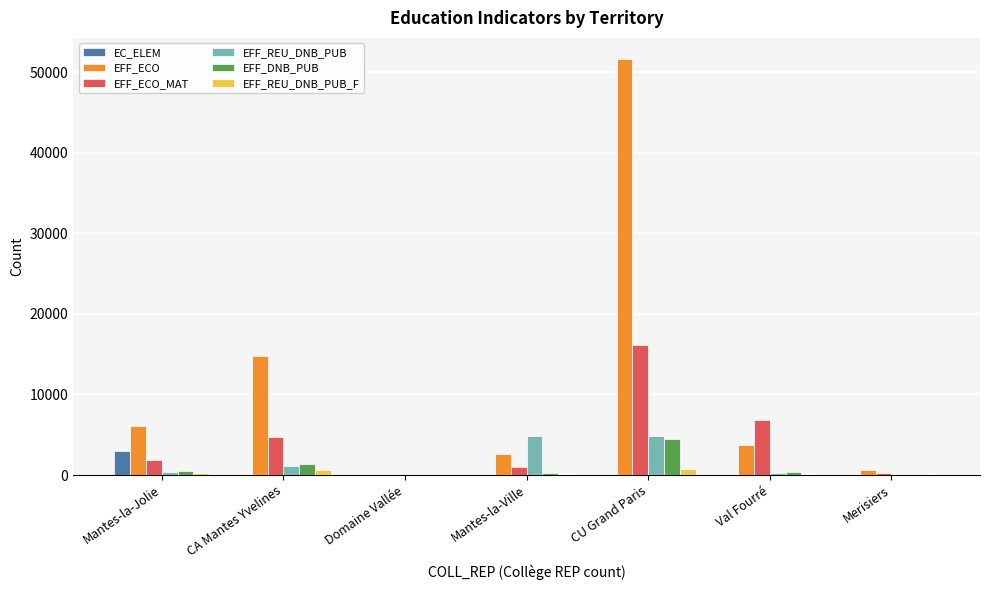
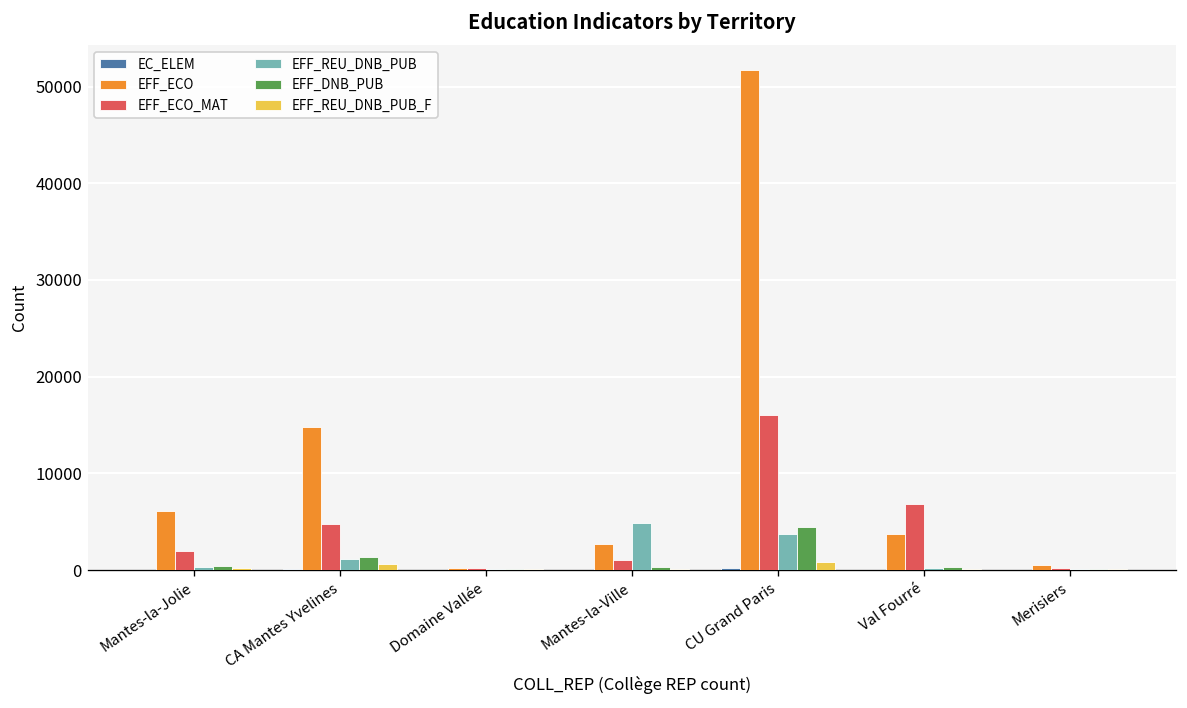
  {
    "EC_ELEM": {
-     "Mantes-la-Jolie": 3000
+     "Mantes-la-Jolie": 0
    },
    "EFF_ECO": {
      "Mantes-la-Jolie": 6000,
      "CA Mantes Yvelines": 15000,
      "Mantes-la-Ville": 3000,
      "CU Grand Paris": 52000,
      "Val Fourré": 4000,
      "Merisiers": 1000
    },
    "EFF_ECO_MAT": {
      "Mantes-la-Jolie": 2000,
      "CA Mantes Yvelines": 5000,
      "Mantes-la-Ville": 1000,
      "CU Grand Paris": 16000,
      "Val Fourré": 7000
    },
    "EFF_REU_DNB_PUB": {
      "Mantes-la-Jolie": 0,
      "CA Mantes Yvelines": 1000,
      "Mantes-la-Ville": 5000,
-     "CU Grand Paris": 5000
+     "CU Grand Paris": 4000
    },
    "EFF_DNB_PUB": {
      "Mantes-la-Jolie": 0,
      "CA Mantes Yvelines": 1000,
      "CU Grand Paris": 4000,
      "Val Fourré": 0
    },
    "EFF_REU_DNB_PUB_F": {
      "CA Mantes Yvelines": 1000,
      "CU Grand Paris": 1000
    }
  }
